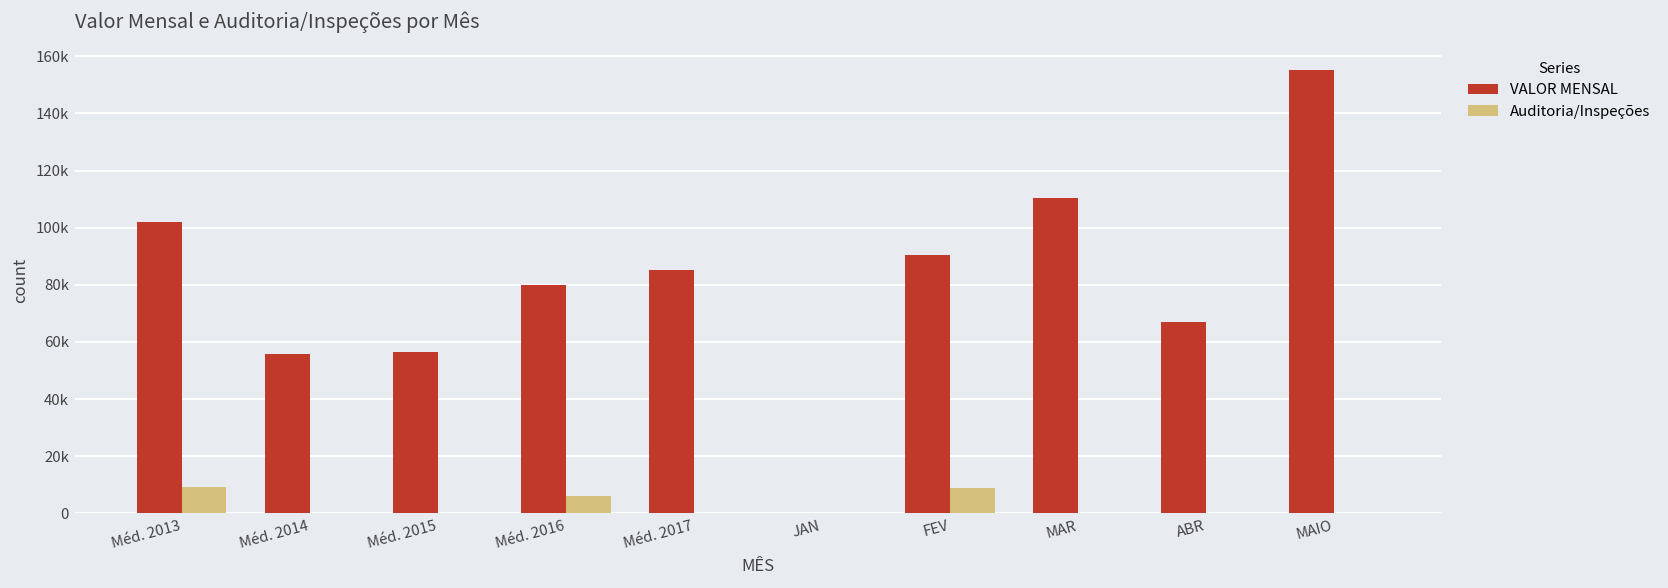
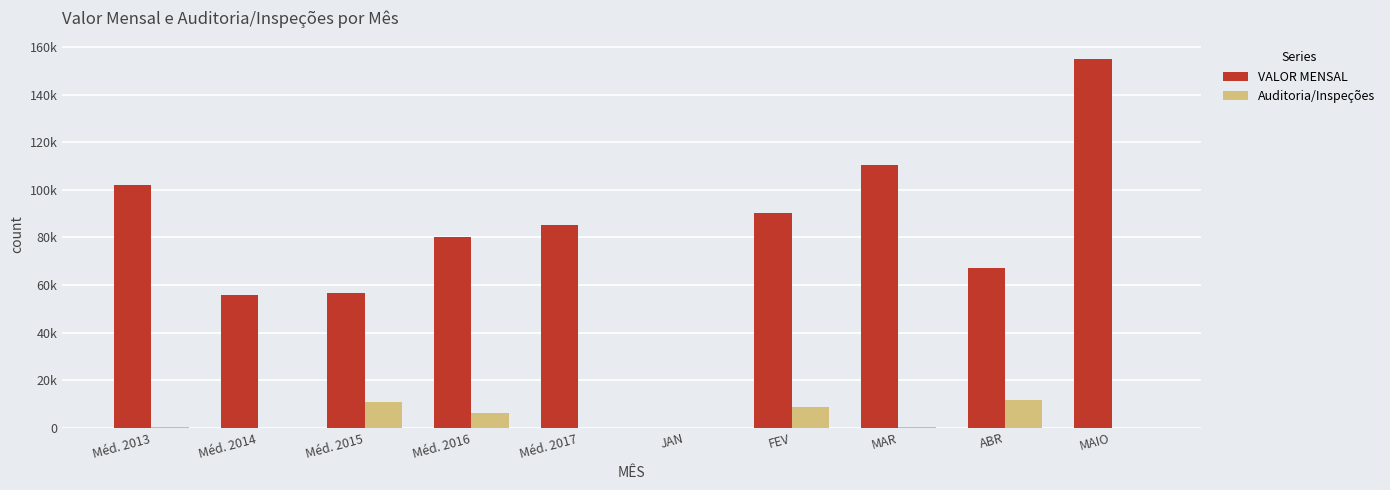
  {
    "VALOR MENSAL": {
      "Méd. 2013": 102000,
      "Méd. 2014": 56000,
      "Méd. 2015": 57000,
      "Méd. 2016": 80000,
      "Méd. 2017": 85000,
      "JAN": 0,
      "FEV": 90000,
      "MAR": 110000,
      "ABR": 67000,
      "MAIO": 155000
    },
    "Auditoria/Inspeções": {
-     "Méd. 2013": 9000,
-     "Méd. 2015": 0,
+     "Méd. 2013": 0,
+     "Méd. 2015": 11000,
      "Méd. 2016": 6000,
      "JAN": 0,
      "FEV": 9000,
-     "ABR": 0
+     "ABR": 12000
    }
  }
